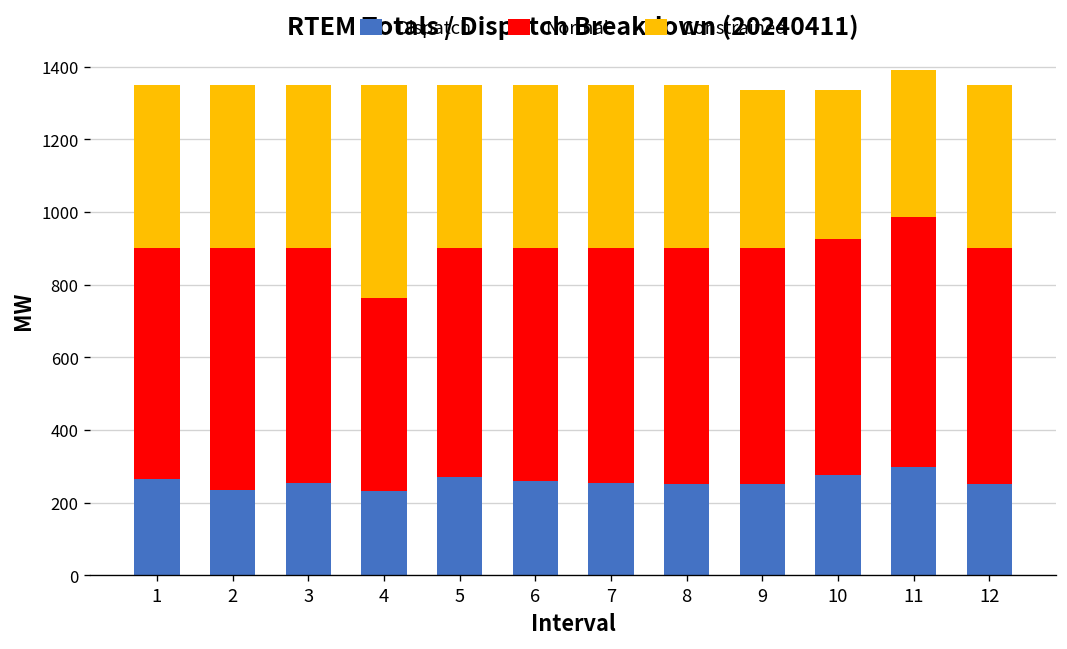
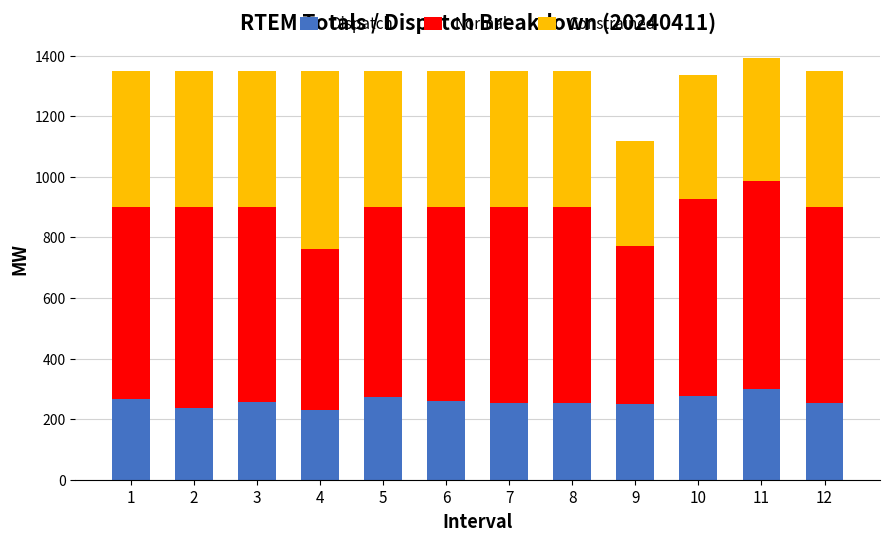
  {
    "Dispatch": {
      "1": 270,
      "2": 240,
      "3": 260,
      "4": 230,
      "5": 270,
      "6": 260,
      "7": 250,
      "8": 250,
      "9": 250,
      "10": 280,
      "11": 300,
      "12": 250
    },
    "Normal": {
      "1": 630,
      "2": 660,
      "3": 640,
      "4": 530,
      "5": 630,
      "6": 640,
      "7": 650,
      "8": 650,
-     "9": 650,
+     "9": 520,
      "10": 650,
      "11": 690,
      "12": 650
    },
    "Constrained": {
      "1": 450,
      "2": 450,
      "3": 450,
      "4": 590,
      "5": 450,
      "6": 450,
      "7": 450,
      "8": 450,
-     "9": 430,
+     "9": 350,
      "10": 410,
      "11": 400,
      "12": 450
    }
  }
